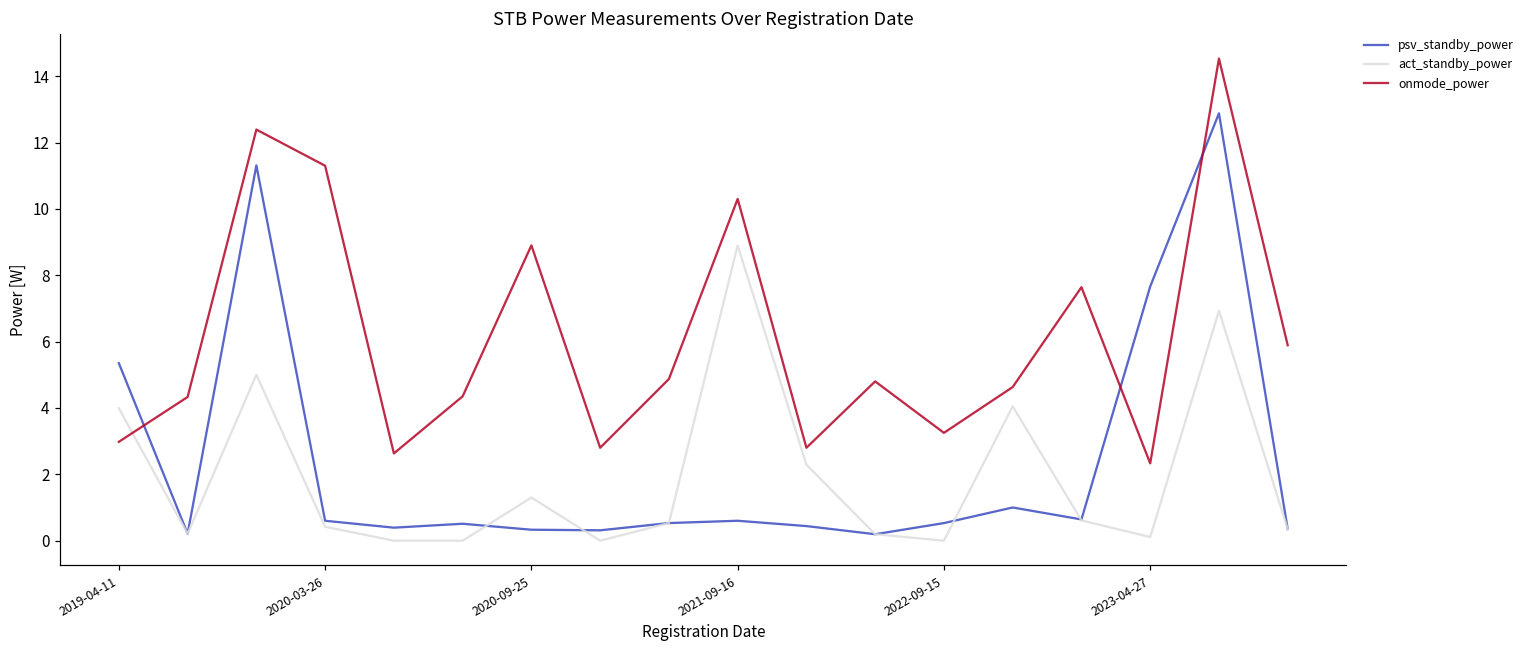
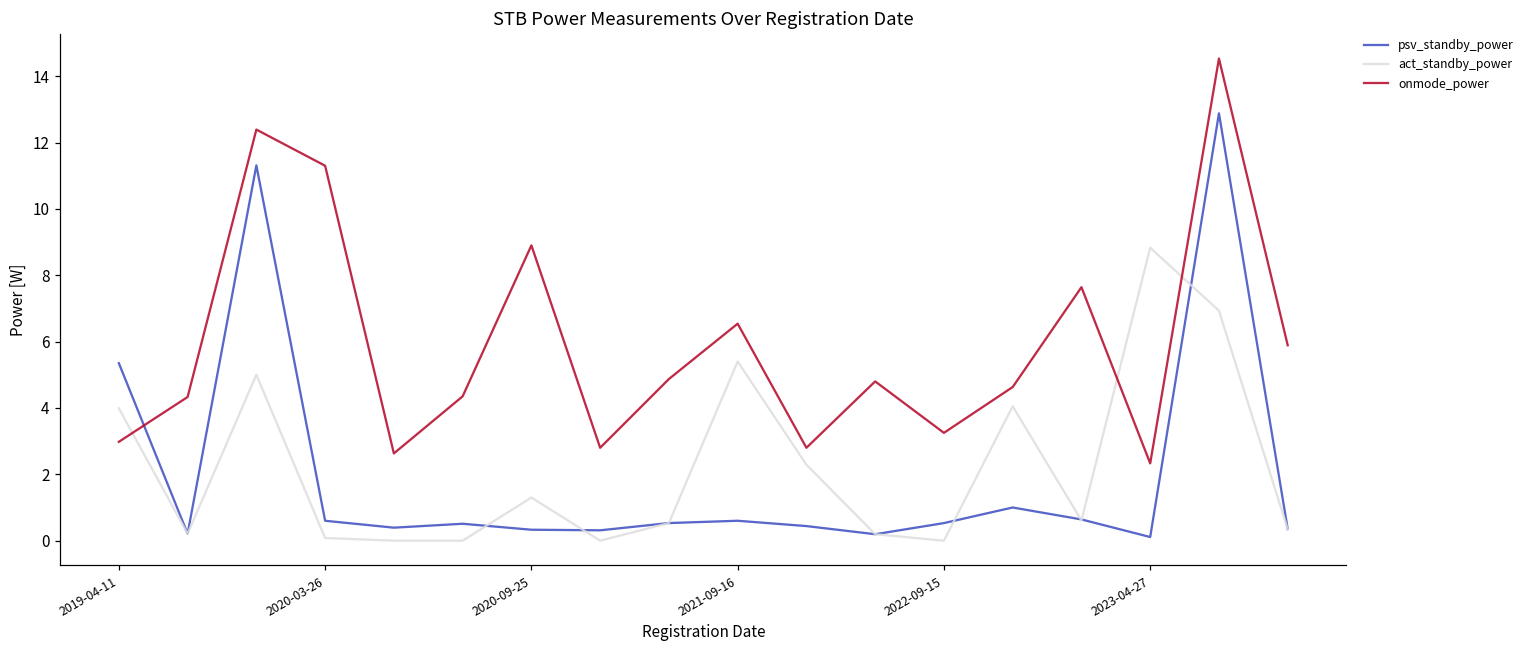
  {
    "psv_standby_power": {
      "2019-04-11": 5.3,
      "2020-03-26": 0.6,
      "2021-09-16": 0.6,
      "2022-09-15": 0.5,
-     "2023-04-27": 7.7
+     "2023-04-27": 0.1
    },
    "act_standby_power": {
      "2019-04-11": 4.0,
-     "2020-03-26": 0.4,
-     "2021-09-16": 8.9,
+     "2020-03-26": 0.1,
+     "2021-09-16": 5.4,
      "2022-09-15": 0.0,
-     "2023-04-27": 0.1
+     "2023-04-27": 8.8
    },
    "onmode_power": {
      "2019-04-11": 3.0,
      "2020-03-26": 11.3,
-     "2021-09-16": 10.3,
+     "2021-09-16": 6.5,
      "2022-09-15": 3.3,
      "2023-04-27": 2.3
    }
  }
